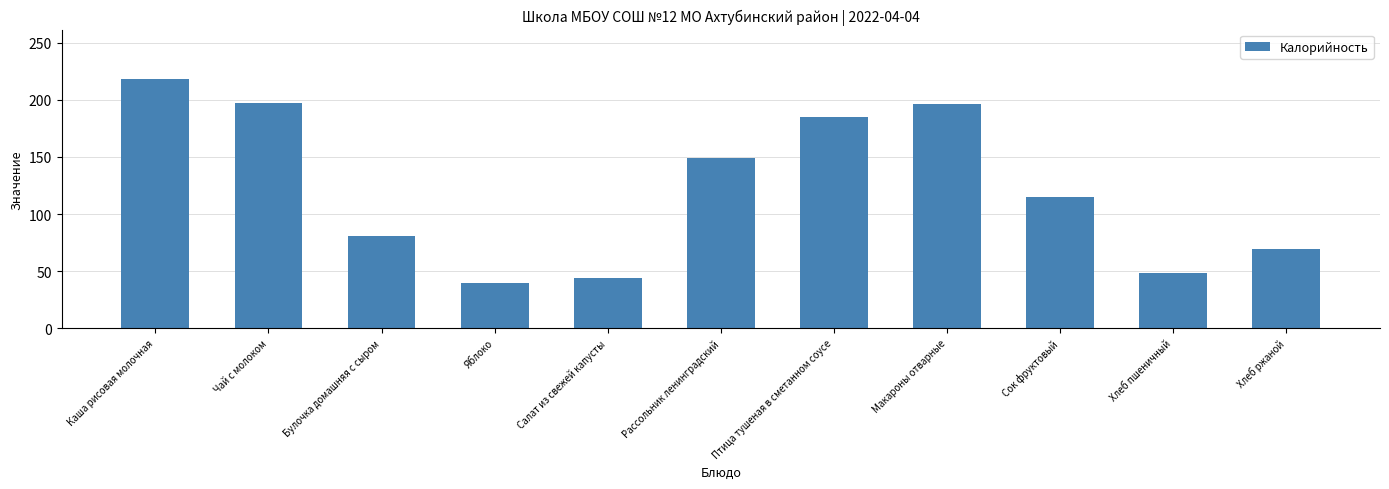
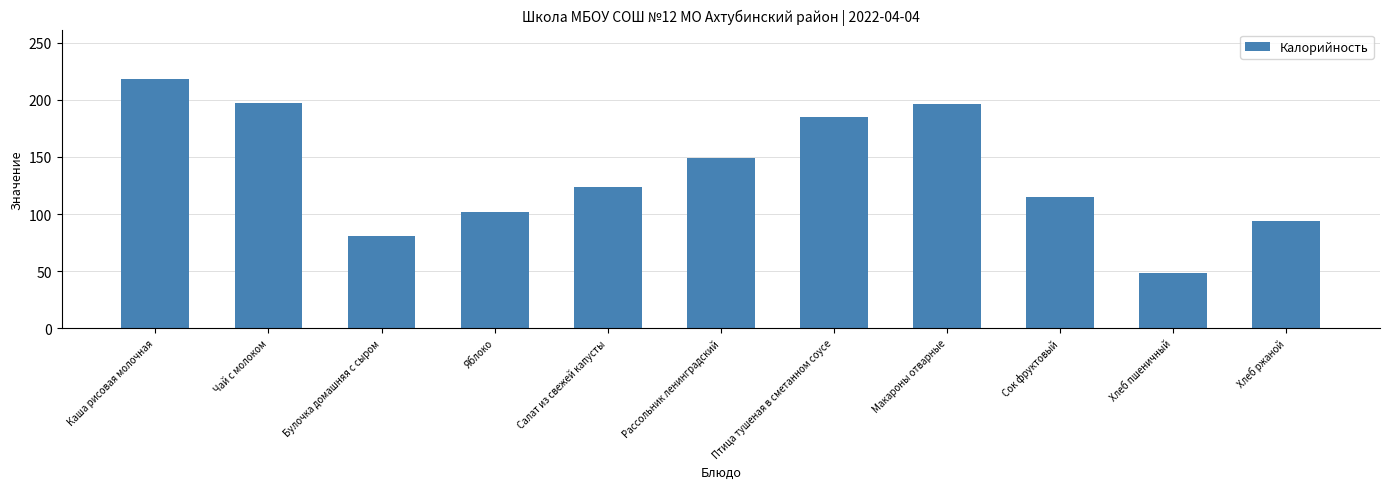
  {
    "Каша рисовая молочная": 218,
    "Чай с молоком": 197,
    "Булочка домашняя с сыром": 81,
-   "Яблоко": 40,
-   "Салат из свежей капусты": 44,
+   "Яблоко": 102,
+   "Салат из свежей капусты": 124,
    "Рассольник ленинградский": 149,
    "Птица тушеная в сметанном соусе": 185,
    "Макароны отварные": 196,
    "Сок фруктовый": 115,
    "Хлеб пшеничный": 48,
-   "Хлеб ржаной": 69
+   "Хлеб ржаной": 94
  }
